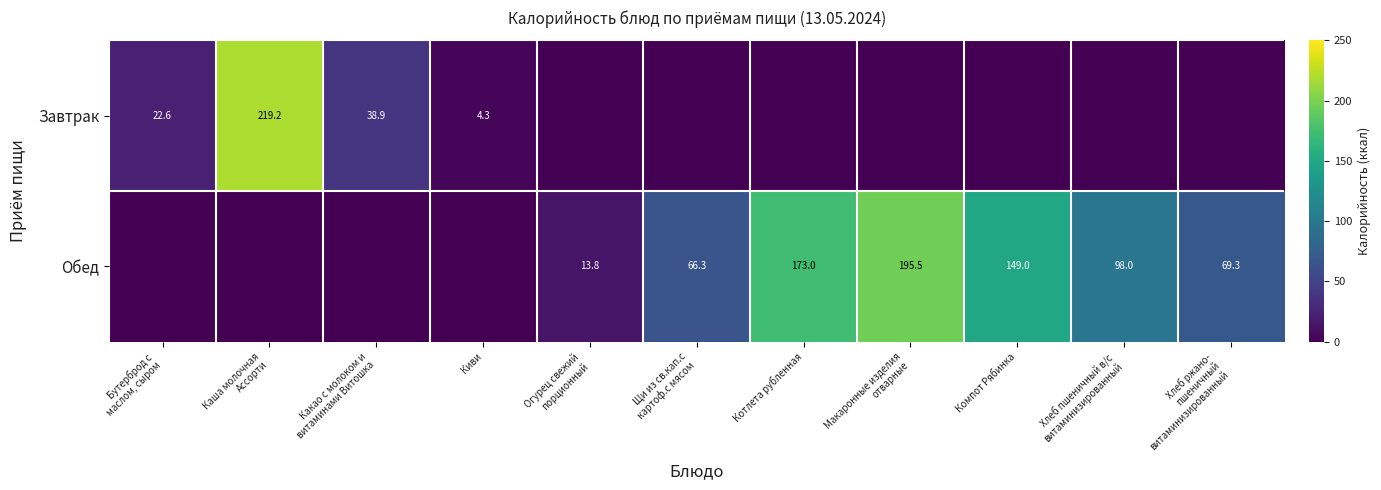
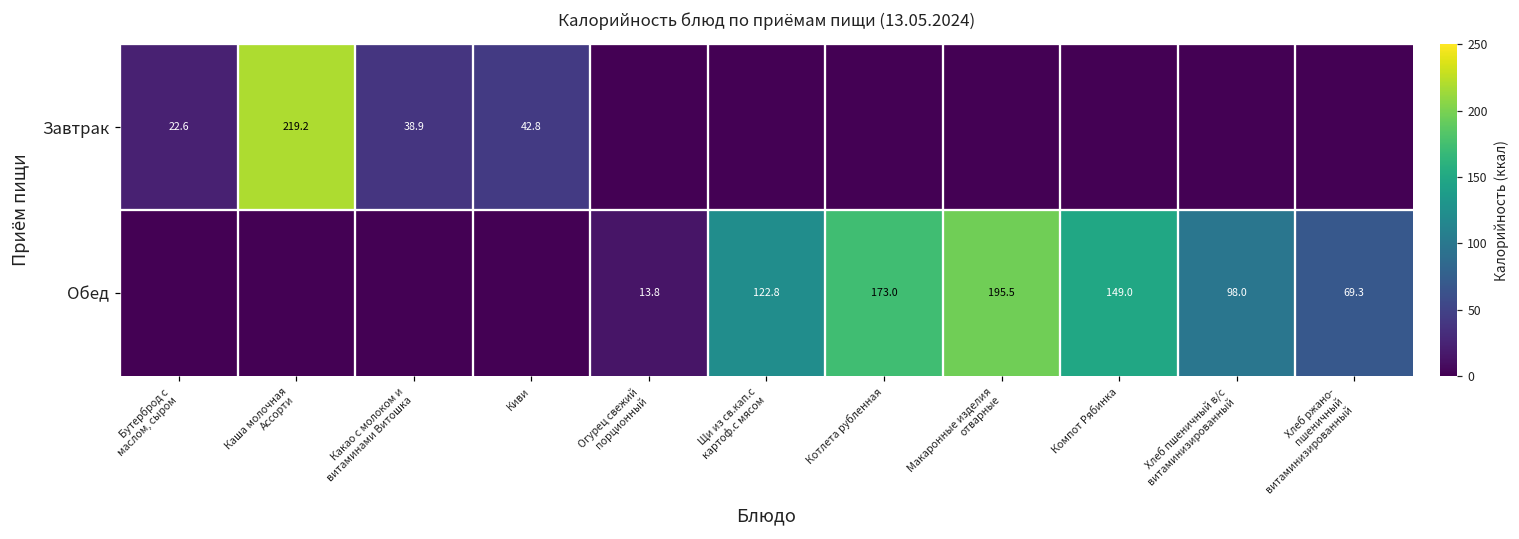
  {
    "Завтрак": {
      "Бутерброд с маслом, сыром": 22.6,
      "Каша молочная Ассорти": 219.2,
      "Какао с молоком и витаминами Витошка": 38.9,
-     "Киви": 4.3
+     "Киви": 42.8
    },
    "Обед": {
      "Огурец свежий порционный": 13.8,
-     "Щи из св.кап.с картоф.с мясом": 66.3,
+     "Щи из св.кап.с картоф.с мясом": 122.8,
      "Котлета рубленная": 173.0,
      "Макаронные изделия отварные": 195.5,
      "Компот Рябинка": 149.0,
      "Хлеб пшеничный в/с витаминизированный": 98.0,
      "Хлеб ржано- пшеничный витаминизированный": 69.3
    }
  }
